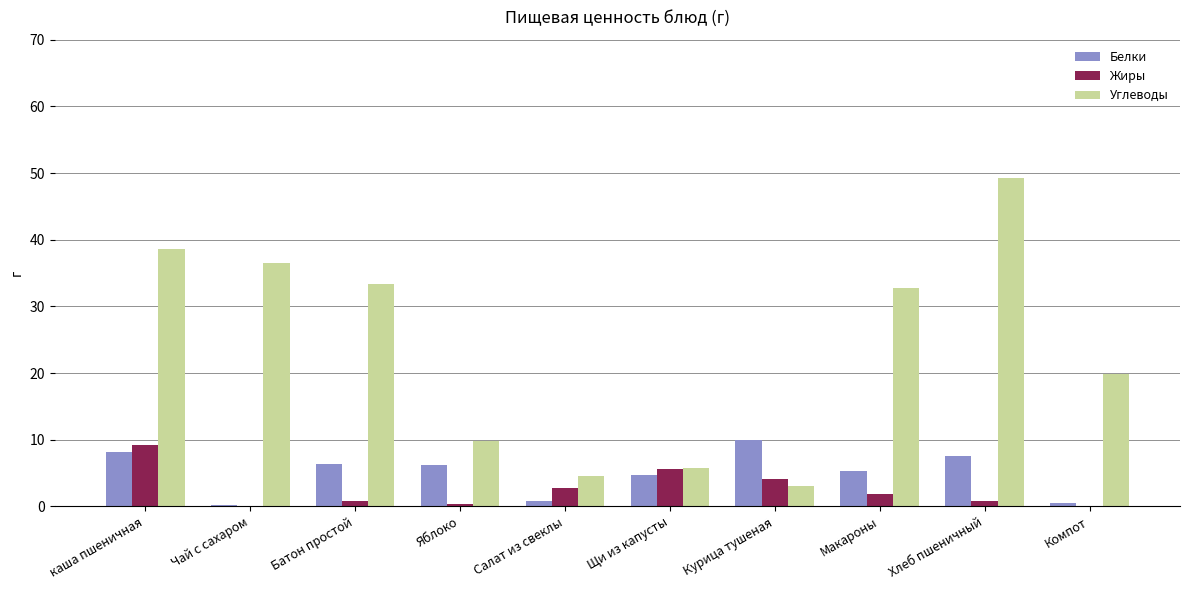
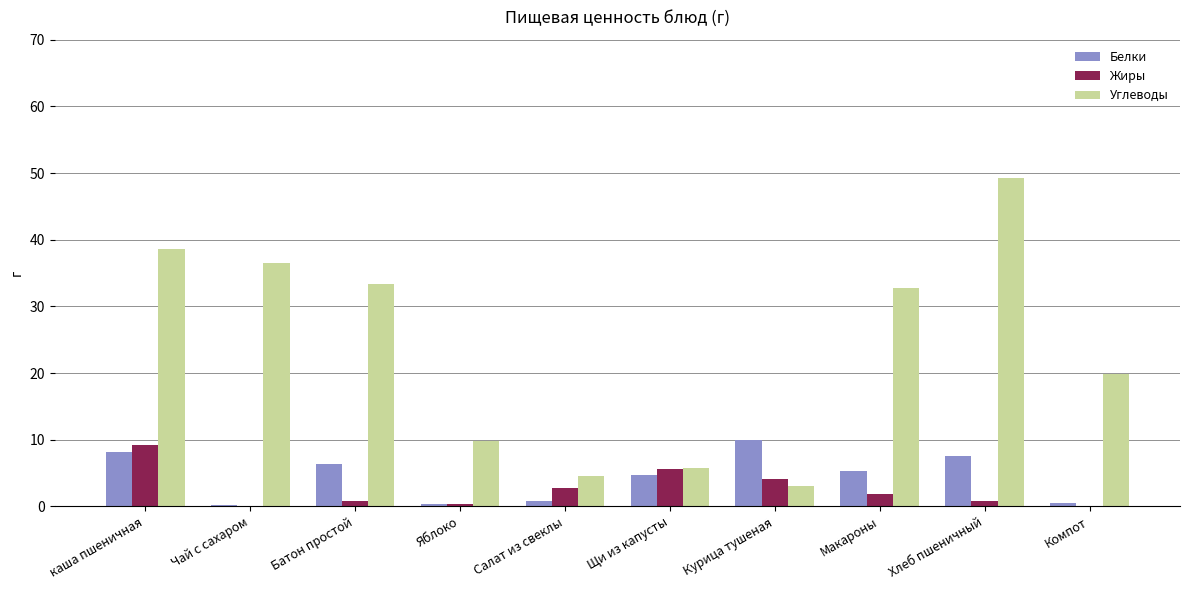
  {
    "Белки": {
      "каша пшеничная": 8,
      "Батон простой": 6,
-     "Яблоко": 6,
+     "Яблоко": 0,
      "Салат из свеклы": 1,
      "Щи из капусты": 5,
      "Курица тушеная": 10,
      "Макароны": 5,
      "Хлеб пшеничный": 8,
      "Компот": 1
    },
    "Жиры": {
      "каша пшеничная": 9,
      "Чай с сахаром": 0,
      "Батон простой": 1,
      "Яблоко": 0,
      "Салат из свеклы": 3,
      "Щи из капусты": 6,
      "Курица тушеная": 4,
      "Макароны": 2,
      "Хлеб пшеничный": 1,
      "Компот": 0
    },
    "Углеводы": {
      "каша пшеничная": 39,
      "Чай с сахаром": 37,
      "Батон простой": 33,
      "Яблоко": 10,
      "Салат из свеклы": 5,
      "Щи из капусты": 6,
      "Курица тушеная": 3,
      "Макароны": 33,
      "Хлеб пшеничный": 49,
      "Компот": 20
    }
  }
